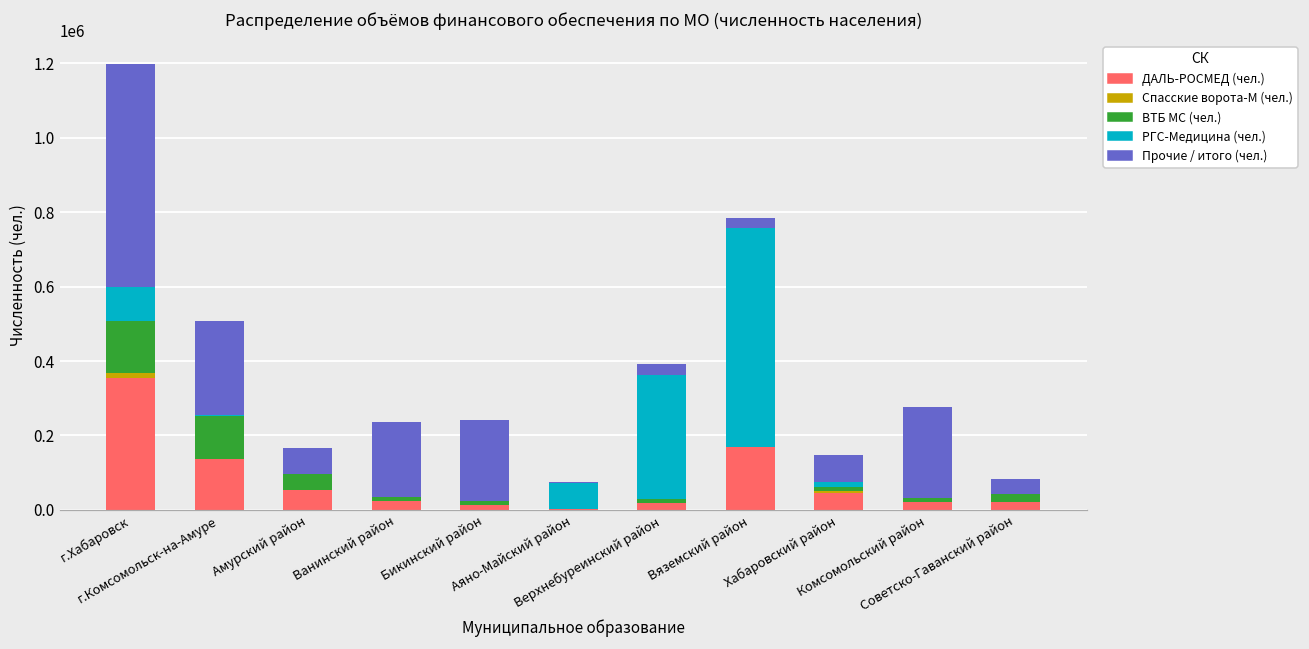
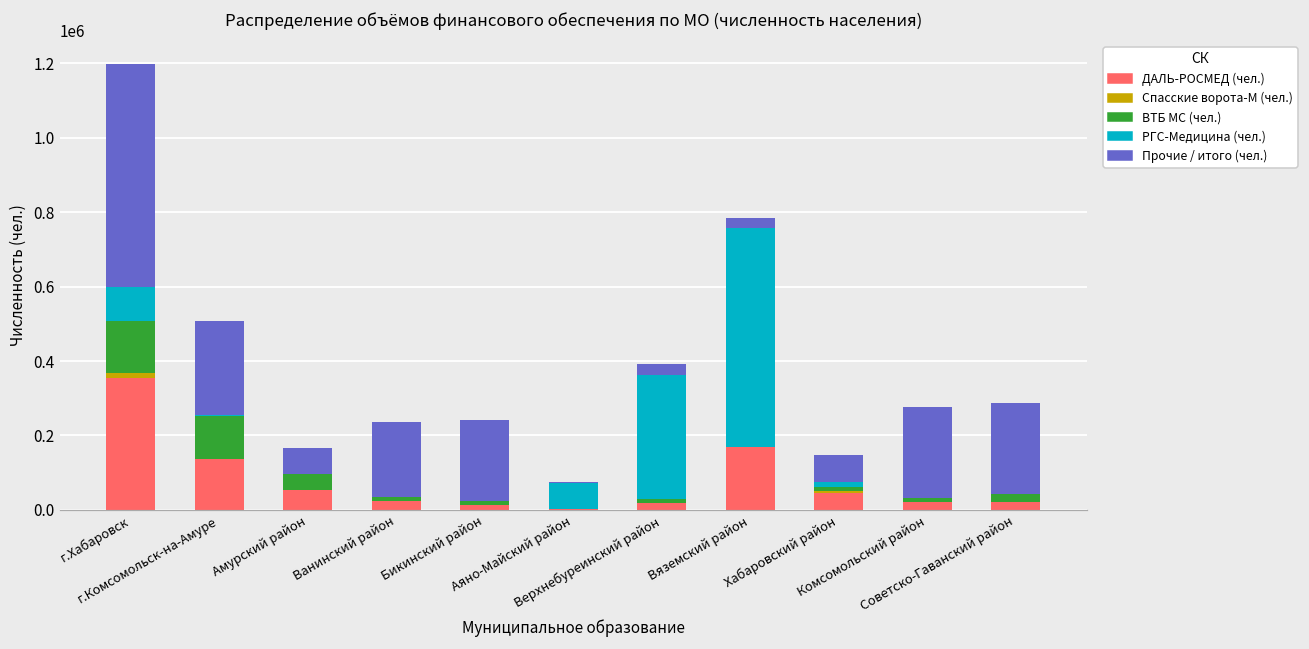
  {
    "ДАЛЬ-РОСМЕД (чел.)": {
      "г.Хабаровск": 350000,
      "г.Комсомольск-на-Амуре": 140000,
      "Амурский район": 50000,
      "Ванинский район": 20000,
      "Бикинский район": 10000,
      "Верхнебуреинский район": 20000,
      "Вяземский район": 170000,
      "Хабаровский район": 40000,
      "Комсомольский район": 20000,
      "Советско-Гаванский район": 20000
    },
    "Спасские ворота-М (чел.)": {
      "г.Хабаровск": 10000
    },
    "ВТБ МС (чел.)": {
      "г.Хабаровск": 140000,
      "г.Комсомольск-на-Амуре": 120000,
      "Амурский район": 40000,
      "Ванинский район": 10000,
      "Бикинский район": 10000,
      "Верхнебуреинский район": 10000,
      "Хабаровский район": 10000,
      "Комсомольский район": 10000,
      "Советско-Гаванский район": 20000
    },
    "РГС-Медицина (чел.)": {
      "г.Хабаровск": 90000,
      "Аяно-Майский район": 70000,
      "Верхнебуреинский район": 330000,
      "Вяземский район": 590000,
      "Хабаровский район": 10000
    },
    "Прочие / итого (чел.)": {
      "г.Хабаровск": 600000,
      "г.Комсомольск-на-Амуре": 250000,
      "Амурский район": 70000,
      "Ванинский район": 200000,
      "Бикинский район": 220000,
      "Верхнебуреинский район": 30000,
      "Вяземский район": 30000,
      "Хабаровский район": 70000,
      "Комсомольский район": 250000,
-     "Советско-Гаванский район": 40000
+     "Советско-Гаванский район": 250000
    }
  }
